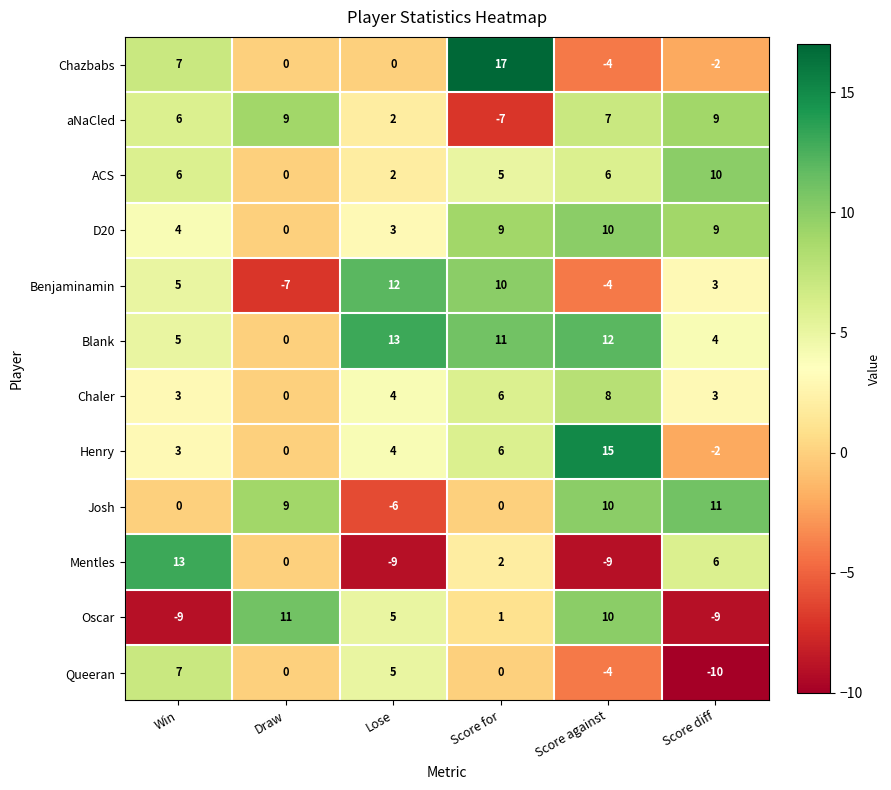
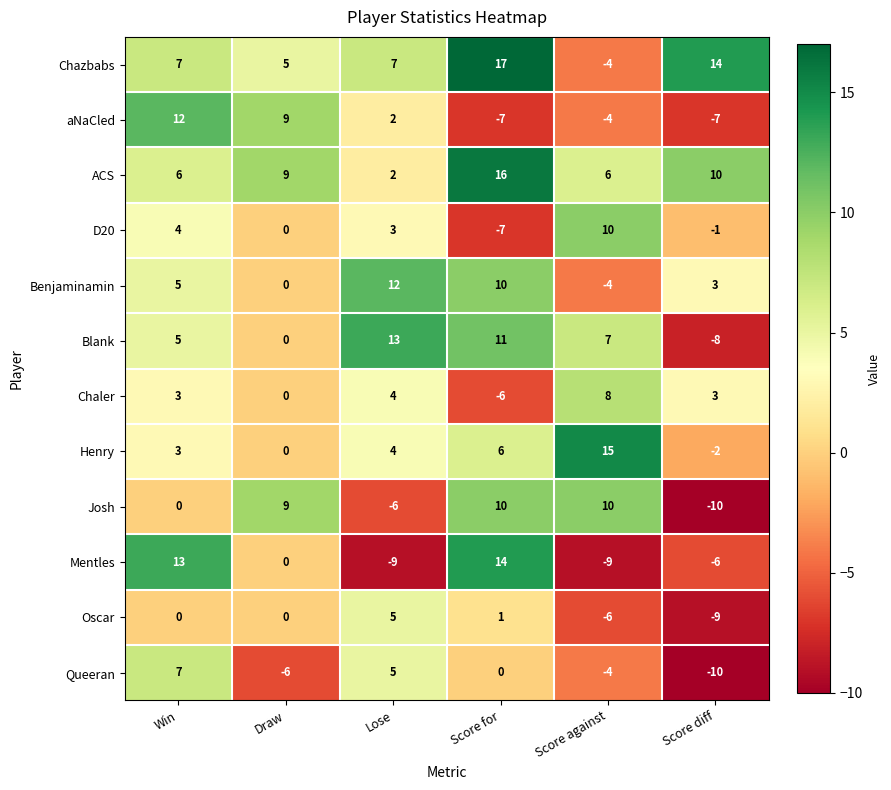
  {
    "Chazbabs": {
      "Win": 7,
-     "Draw": 0,
-     "Lose": 0,
+     "Draw": 5,
+     "Lose": 7,
      "Score for": 17,
      "Score against": -4,
-     "Score diff": -2
+     "Score diff": 14
    },
    "aNaCled": {
-     "Win": 6,
+     "Win": 12,
      "Draw": 9,
      "Lose": 2,
      "Score for": -7,
-     "Score against": 7,
-     "Score diff": 9
+     "Score against": -4,
+     "Score diff": -7
    },
    "ACS": {
      "Win": 6,
-     "Draw": 0,
+     "Draw": 9,
      "Lose": 2,
-     "Score for": 5,
+     "Score for": 16,
      "Score against": 6,
      "Score diff": 10
    },
    "D20": {
      "Win": 4,
      "Draw": 0,
      "Lose": 3,
-     "Score for": 9,
+     "Score for": -7,
      "Score against": 10,
-     "Score diff": 9
+     "Score diff": -1
    },
    "Benjaminamin": {
      "Win": 5,
-     "Draw": -7,
+     "Draw": 0,
      "Lose": 12,
      "Score for": 10,
      "Score against": -4,
      "Score diff": 3
    },
    "Blank": {
      "Win": 5,
      "Draw": 0,
      "Lose": 13,
      "Score for": 11,
-     "Score against": 12,
-     "Score diff": 4
+     "Score against": 7,
+     "Score diff": -8
    },
    "Chaler": {
      "Win": 3,
      "Draw": 0,
      "Lose": 4,
-     "Score for": 6,
+     "Score for": -6,
      "Score against": 8,
      "Score diff": 3
    },
    "Henry": {
      "Win": 3,
      "Draw": 0,
      "Lose": 4,
      "Score for": 6,
      "Score against": 15,
      "Score diff": -2
    },
    "Josh": {
      "Win": 0,
      "Draw": 9,
      "Lose": -6,
-     "Score for": 0,
+     "Score for": 10,
      "Score against": 10,
-     "Score diff": 11
+     "Score diff": -10
    },
    "Mentles": {
      "Win": 13,
      "Draw": 0,
      "Lose": -9,
-     "Score for": 2,
+     "Score for": 14,
      "Score against": -9,
-     "Score diff": 6
+     "Score diff": -6
    },
    "Oscar": {
-     "Win": -9,
-     "Draw": 11,
+     "Win": 0,
+     "Draw": 0,
      "Lose": 5,
      "Score for": 1,
-     "Score against": 10,
+     "Score against": -6,
      "Score diff": -9
    },
    "Queeran": {
      "Win": 7,
-     "Draw": 0,
+     "Draw": -6,
      "Lose": 5,
      "Score for": 0,
      "Score against": -4,
      "Score diff": -10
    }
  }
